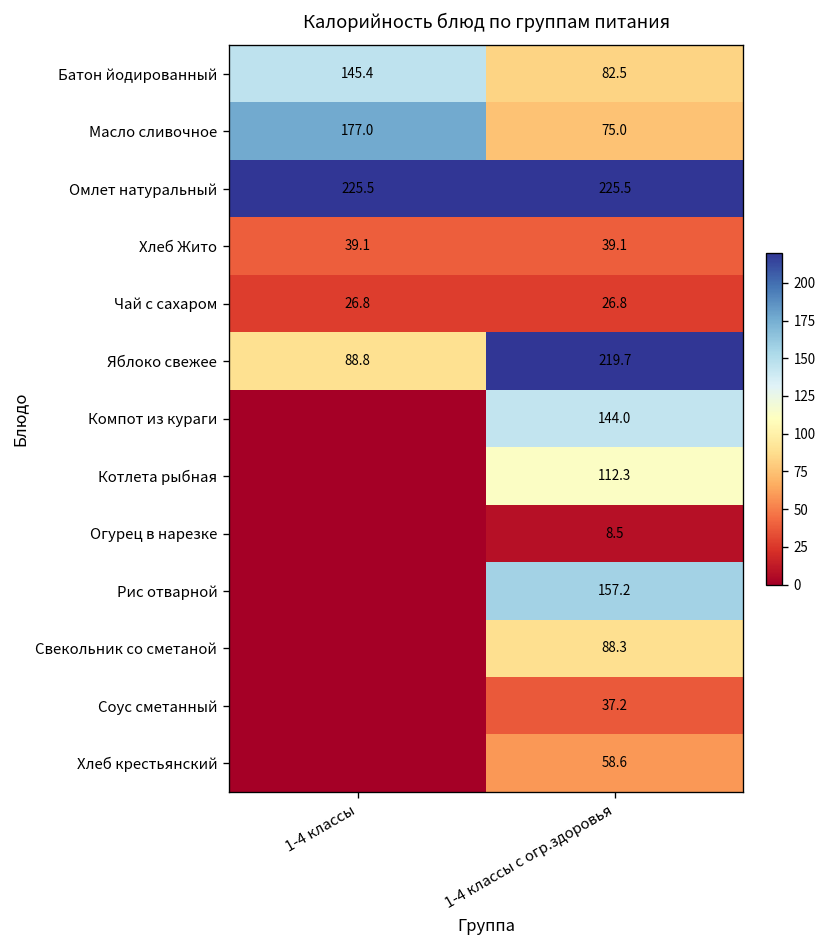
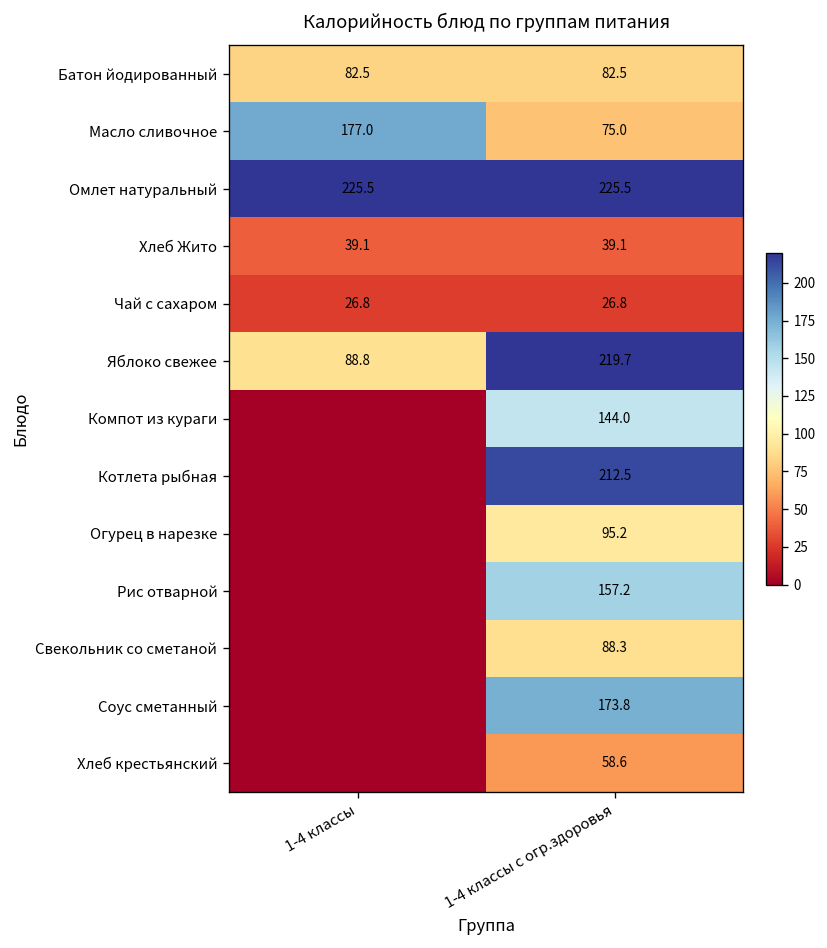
  {
    "Батон йодированный": {
-     "1-4 классы": 145.4,
+     "1-4 классы": 82.5,
      "1-4 классы с огр.здоровья": 82.5
    },
    "Масло сливочное": {
      "1-4 классы": 177.0,
      "1-4 классы с огр.здоровья": 75.0
    },
    "Омлет натуральный": {
      "1-4 классы": 225.5,
      "1-4 классы с огр.здоровья": 225.5
    },
    "Хлеб Жито": {
      "1-4 классы": 39.1,
      "1-4 классы с огр.здоровья": 39.1
    },
    "Чай с сахаром": {
      "1-4 классы": 26.8,
      "1-4 классы с огр.здоровья": 26.8
    },
    "Яблоко свежее": {
      "1-4 классы": 88.8,
      "1-4 классы с огр.здоровья": 219.7
    },
    "Компот из кураги": {
      "1-4 классы с огр.здоровья": 144.0
    },
    "Котлета рыбная": {
-     "1-4 классы с огр.здоровья": 112.3
+     "1-4 классы с огр.здоровья": 212.5
    },
    "Огурец в нарезке": {
-     "1-4 классы с огр.здоровья": 8.5
+     "1-4 классы с огр.здоровья": 95.2
    },
    "Рис отварной": {
      "1-4 классы с огр.здоровья": 157.2
    },
    "Свекольник со сметаной": {
      "1-4 классы с огр.здоровья": 88.3
    },
    "Соус сметанный": {
-     "1-4 классы с огр.здоровья": 37.2
+     "1-4 классы с огр.здоровья": 173.8
    },
    "Хлеб крестьянский": {
      "1-4 классы с огр.здоровья": 58.6
    }
  }
